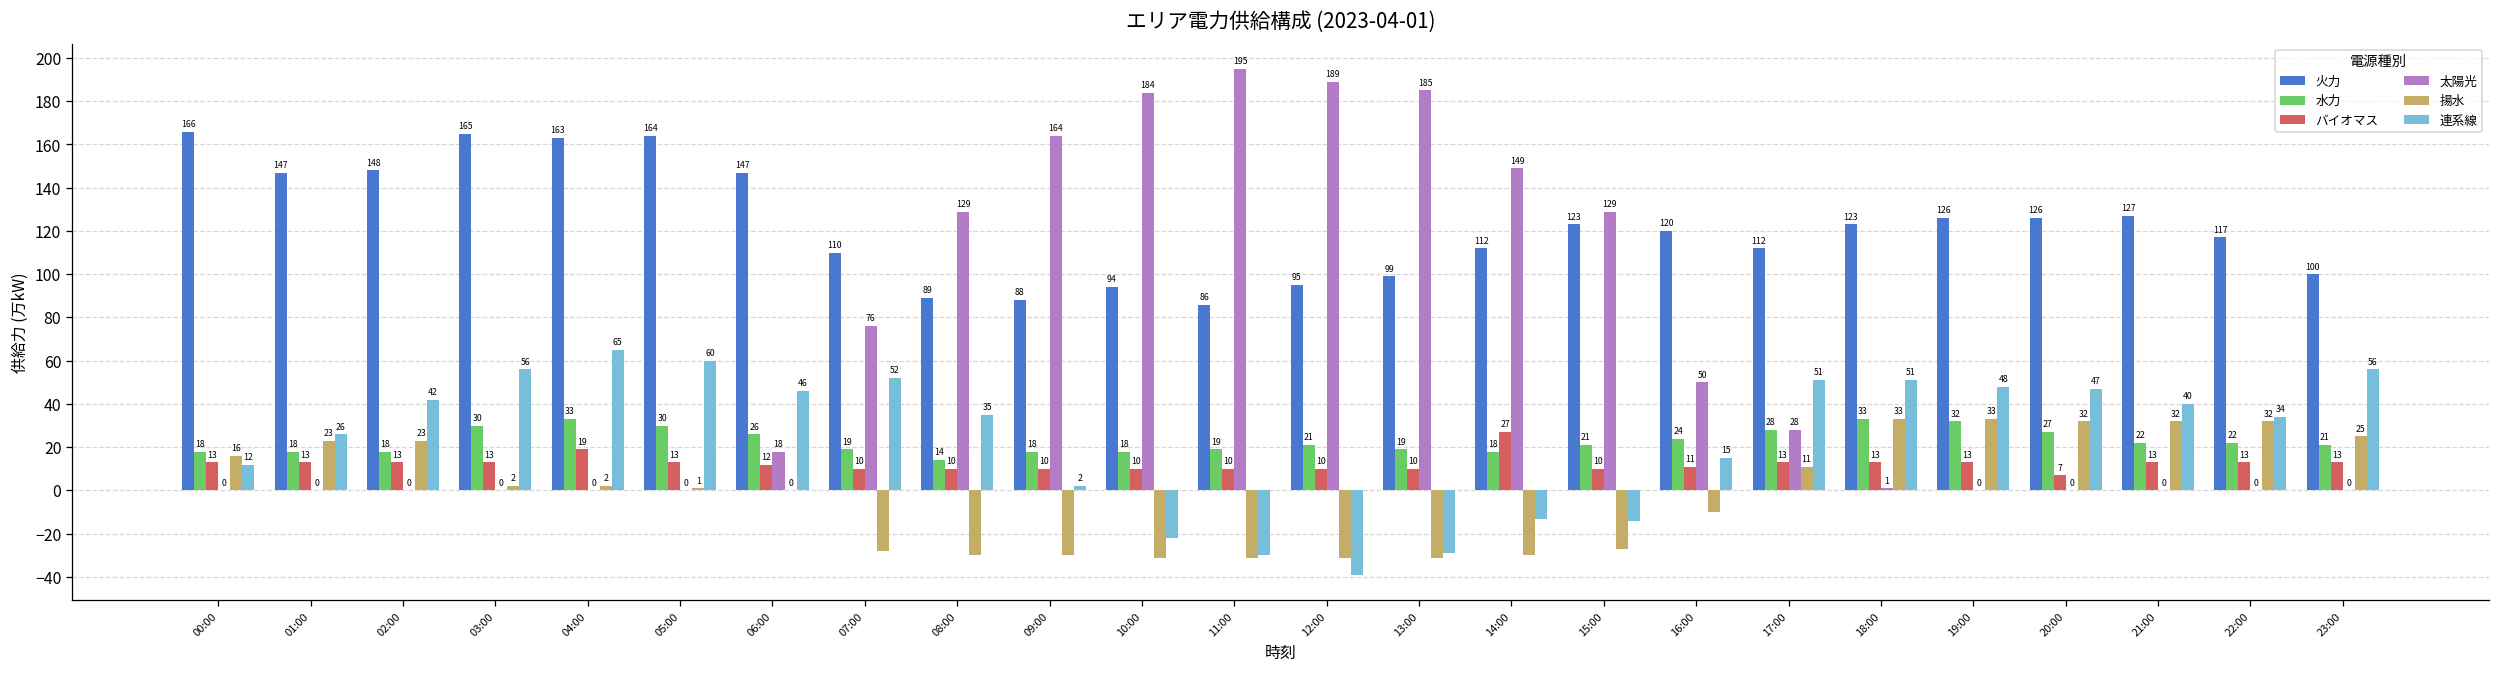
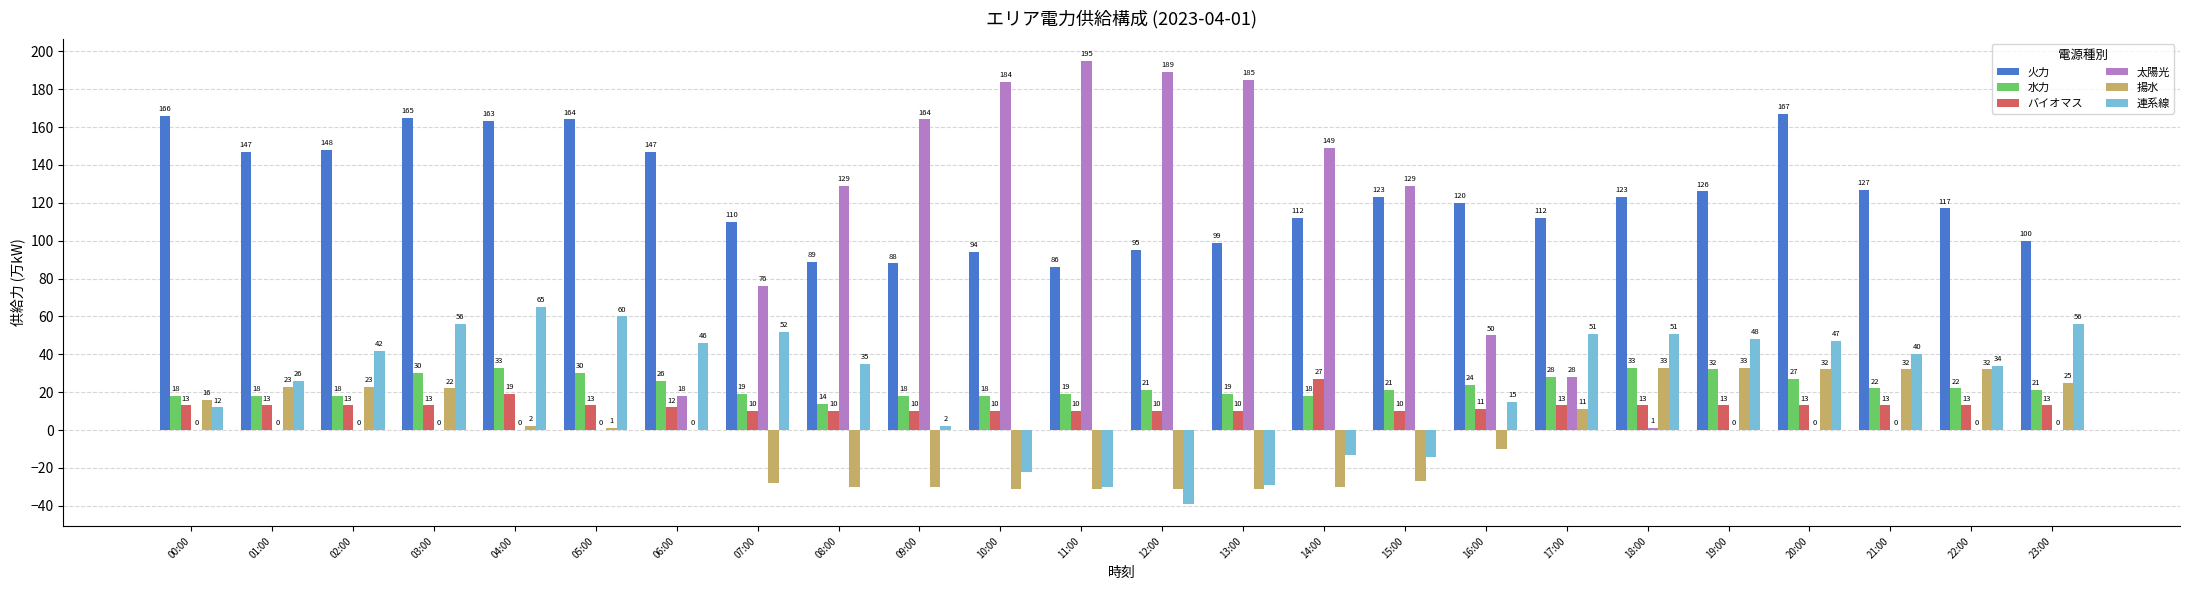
  {
    "火力": {
      "00:00": 166,
      "01:00": 147,
      "02:00": 148,
      "03:00": 165,
      "04:00": 163,
      "05:00": 164,
      "06:00": 147,
      "07:00": 110,
      "08:00": 89,
      "09:00": 88,
      "10:00": 94,
      "11:00": 86,
      "12:00": 95,
      "13:00": 99,
      "14:00": 112,
      "15:00": 123,
      "16:00": 120,
      "17:00": 112,
      "18:00": 123,
      "19:00": 126,
-     "20:00": 126,
+     "20:00": 167,
      "21:00": 127,
      "22:00": 117,
      "23:00": 100
    },
    "水力": {
      "00:00": 18,
      "01:00": 18,
      "02:00": 18,
      "03:00": 30,
      "04:00": 33,
      "05:00": 30,
      "06:00": 26,
      "07:00": 19,
      "08:00": 14,
      "09:00": 18,
      "10:00": 18,
      "11:00": 19,
      "12:00": 21,
      "13:00": 19,
      "14:00": 18,
      "15:00": 21,
      "16:00": 24,
      "17:00": 28,
      "18:00": 33,
      "19:00": 32,
      "20:00": 27,
      "21:00": 22,
      "22:00": 22,
      "23:00": 21
    },
    "バイオマス": {
      "00:00": 13,
      "01:00": 13,
      "02:00": 13,
      "03:00": 13,
      "04:00": 19,
      "05:00": 13,
      "06:00": 12,
      "07:00": 10,
      "08:00": 10,
      "09:00": 10,
      "10:00": 10,
      "11:00": 10,
      "12:00": 10,
      "13:00": 10,
      "14:00": 27,
      "15:00": 10,
      "16:00": 11,
      "17:00": 13,
      "18:00": 13,
      "19:00": 13,
-     "20:00": 7,
+     "20:00": 13,
      "21:00": 13,
      "22:00": 13,
      "23:00": 13
    },
    "太陽光": {
      "00:00": 0,
      "01:00": 0,
      "02:00": 0,
      "03:00": 0,
      "04:00": 0,
      "05:00": 0,
      "06:00": 18,
      "07:00": 76,
      "08:00": 129,
      "09:00": 164,
      "10:00": 184,
      "11:00": 195,
      "12:00": 189,
      "13:00": 185,
      "14:00": 149,
      "15:00": 129,
      "16:00": 50,
      "17:00": 28,
      "18:00": 1,
      "19:00": 0,
      "20:00": 0,
      "21:00": 0,
      "22:00": 0,
      "23:00": 0
    },
    "揚水": {
      "00:00": 16,
      "01:00": 23,
      "02:00": 23,
-     "03:00": 2,
+     "03:00": 22,
      "04:00": 2,
      "05:00": 1,
      "06:00": 0,
      "17:00": 11,
      "18:00": 33,
      "19:00": 33,
      "20:00": 32,
      "21:00": 32,
      "22:00": 32,
      "23:00": 25
    },
    "連系線": {
      "00:00": 12,
      "01:00": 26,
      "02:00": 42,
      "03:00": 56,
      "04:00": 65,
      "05:00": 60,
      "06:00": 46,
      "07:00": 52,
      "08:00": 35,
      "09:00": 2,
      "16:00": 15,
      "17:00": 51,
      "18:00": 51,
      "19:00": 48,
      "20:00": 47,
      "21:00": 40,
      "22:00": 34,
      "23:00": 56
    }
  }
